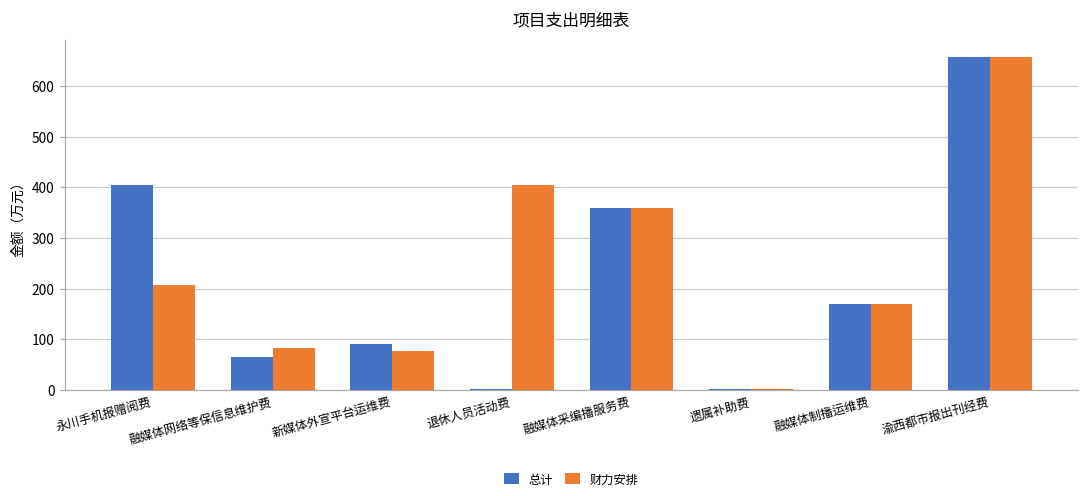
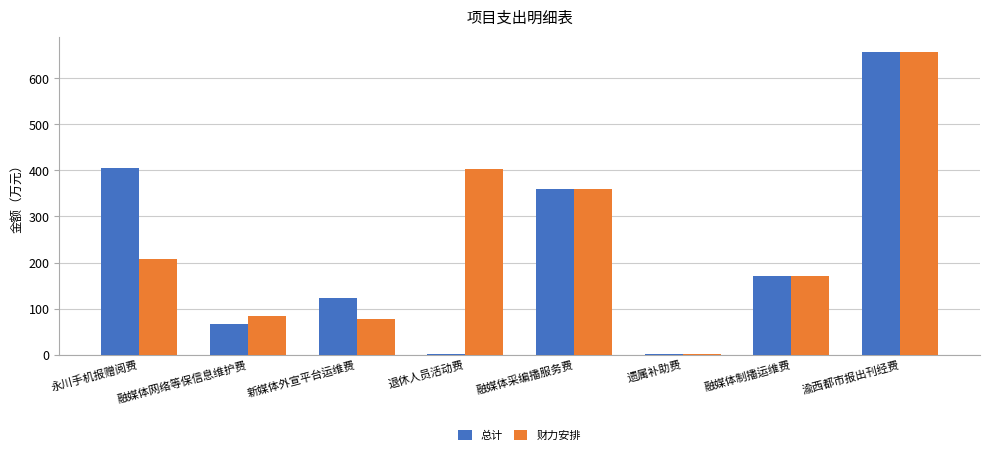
  {
    "总计": {
      "永川手机报赠阅费": 410,
      "融媒体网络等保信息维护费": 70,
-     "新媒体外宣平台运维费": 90,
+     "新媒体外宣平台运维费": 120,
      "融媒体采编播服务费": 360,
      "融媒体制播运维费": 170,
      "渝西都市报出刊经费": 660
    },
    "财力安排": {
      "永川手机报赠阅费": 210,
      "融媒体网络等保信息维护费": 80,
      "新媒体外宣平台运维费": 80,
      "退休人员活动费": 400,
      "融媒体采编播服务费": 360,
      "融媒体制播运维费": 170,
      "渝西都市报出刊经费": 660
    }
  }
